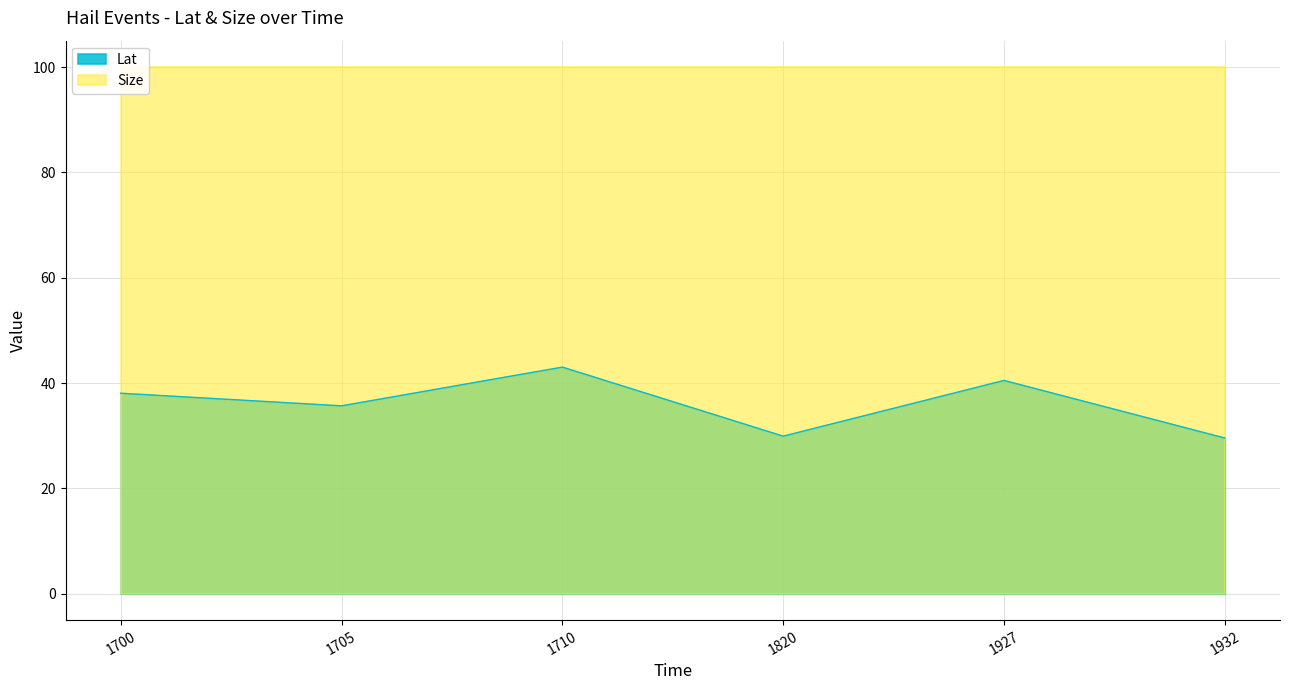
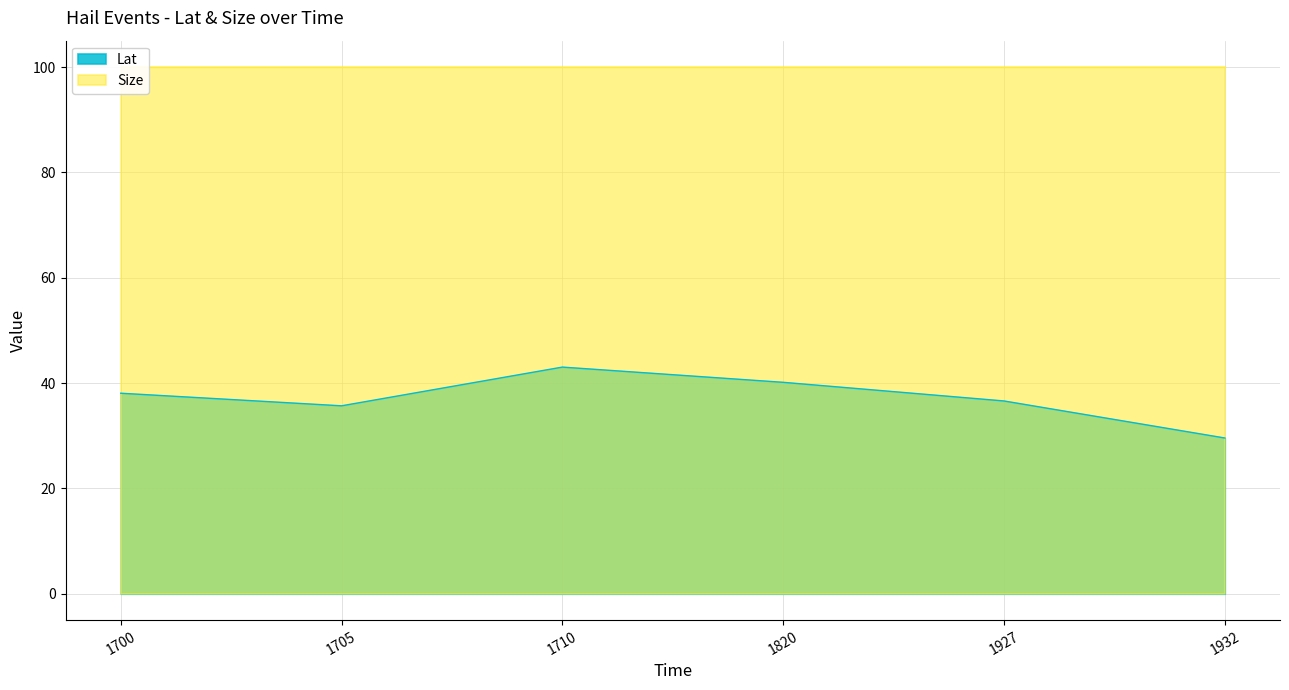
  {
    "Lat": {
      "1700": 38,
      "1705": 36,
      "1710": 43,
-     "1820": 30,
-     "1927": 41,
+     "1820": 40,
+     "1927": 37,
      "1932": 30
    },
    "Size": {
      "1705": 100,
      "1710": 100,
      "1820": 100,
      "1927": 100,
      "1932": 100
    }
  }
